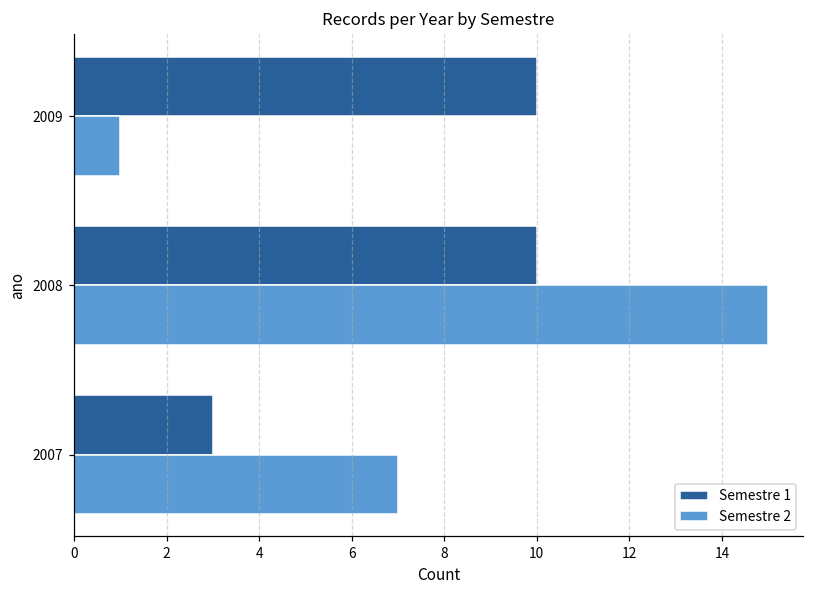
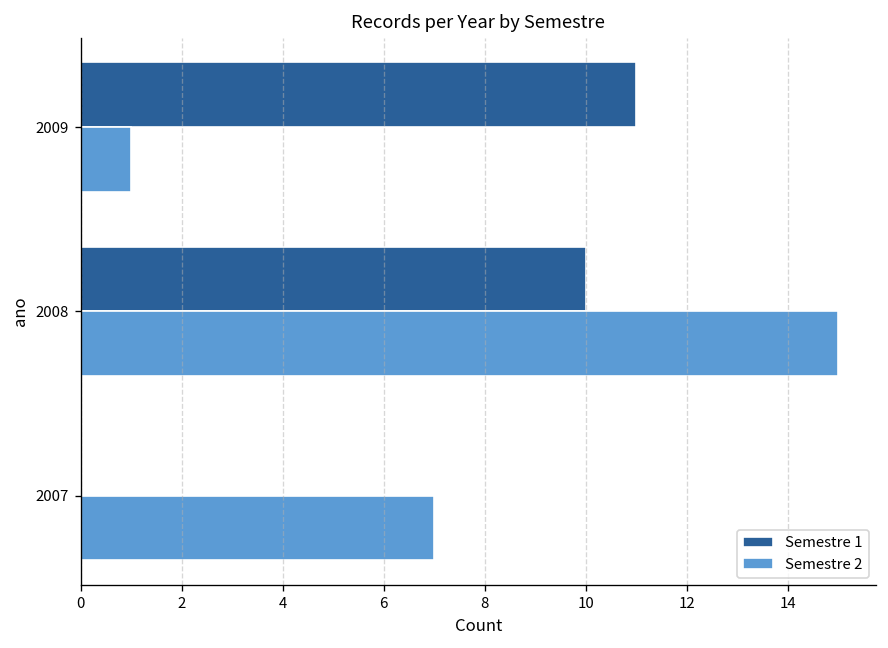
  {
    "Semestre 1": {
-     "2009": 10,
+     "2009": 11,
      "2008": 10,
-     "2007": 3
+     "2007": 0
    },
    "Semestre 2": {
      "2009": 1,
      "2008": 15,
      "2007": 7
    }
  }
